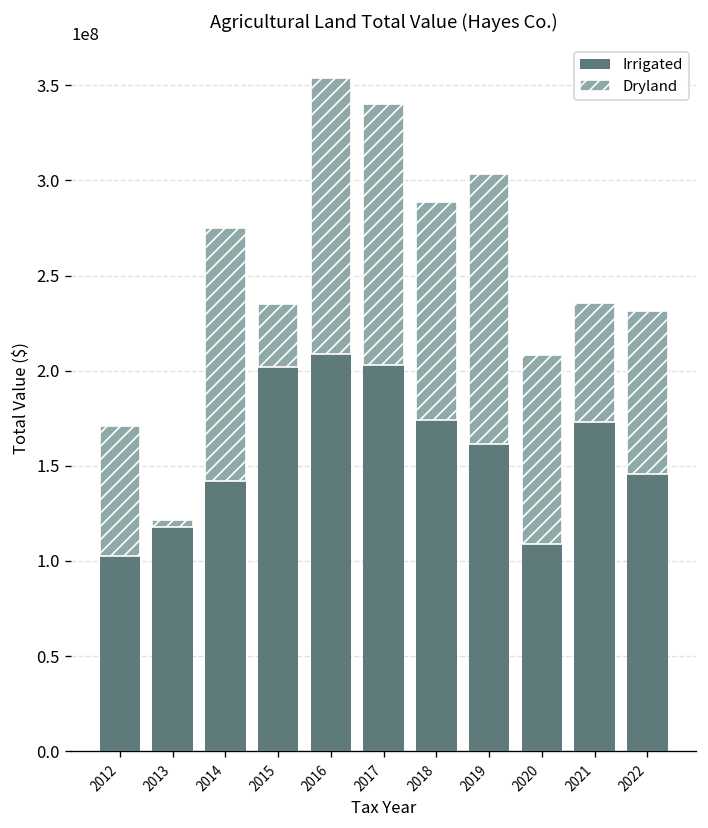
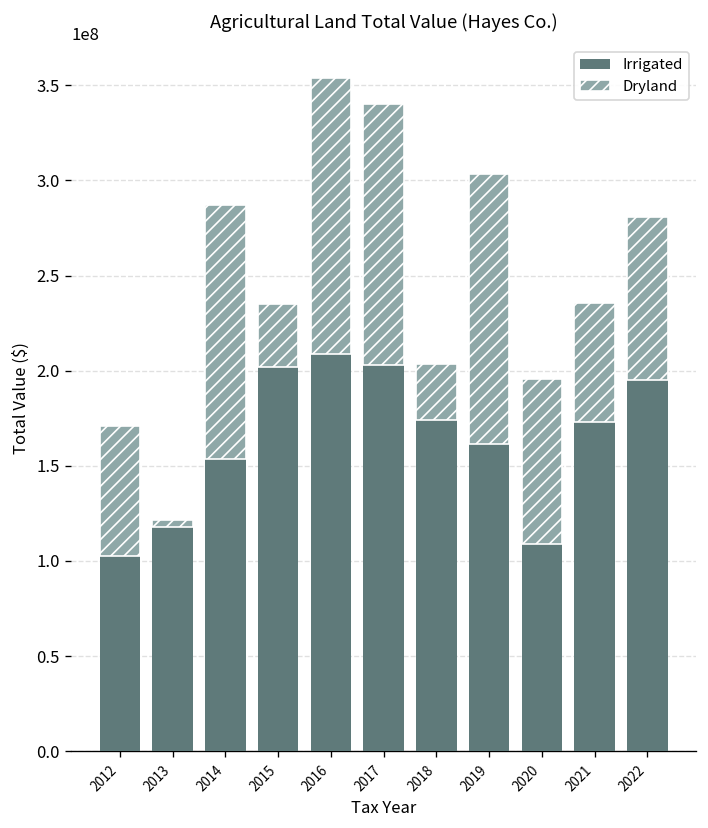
  {
    "Irrigated": {
      "2012": 103000000,
      "2013": 118000000,
-     "2014": 142000000,
+     "2014": 154000000,
      "2015": 202000000,
      "2016": 209000000,
      "2017": 203000000,
      "2018": 174000000,
      "2019": 162000000,
      "2020": 109000000,
      "2021": 173000000,
-     "2022": 146000000
+     "2022": 195000000
    },
    "Dryland": {
      "2012": 68000000,
      "2013": 4000000,
      "2014": 133000000,
      "2015": 33000000,
      "2016": 145000000,
      "2017": 137000000,
-     "2018": 115000000,
+     "2018": 29000000,
      "2019": 142000000,
-     "2020": 99000000,
+     "2020": 87000000,
      "2021": 63000000,
      "2022": 86000000
    }
  }
